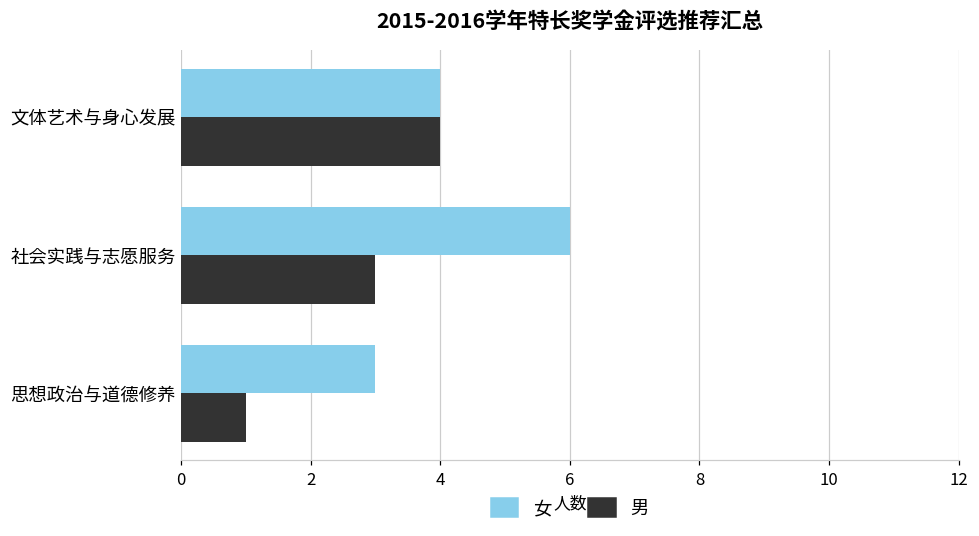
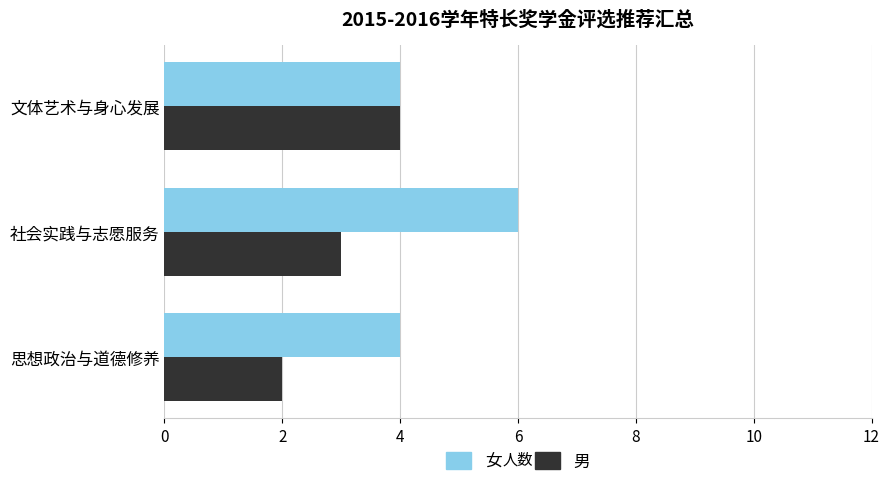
  {
    "女": {
      "文体艺术与身心发展": 4,
      "社会实践与志愿服务": 6,
-     "思想政治与道德修养": 3
+     "思想政治与道德修养": 4
    },
    "男": {
      "文体艺术与身心发展": 4,
      "社会实践与志愿服务": 3,
-     "思想政治与道德修养": 1
+     "思想政治与道德修养": 2
    }
  }
